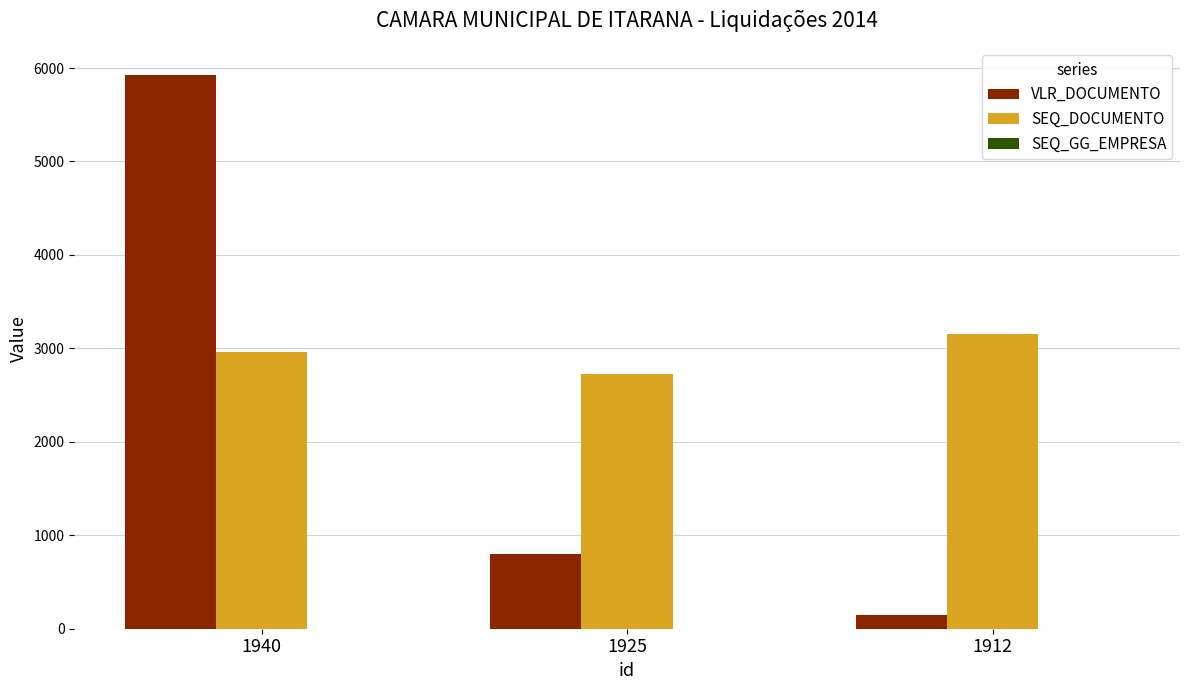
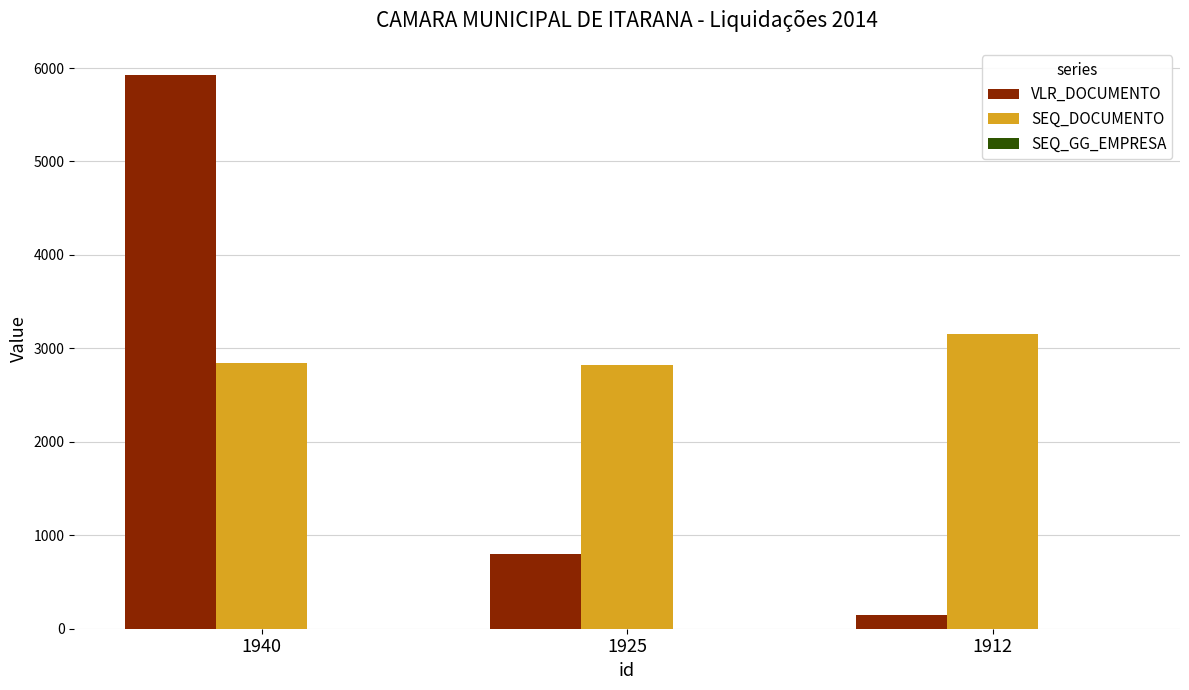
  {
    "VLR_DOCUMENTO": {
      "1940": 5900,
      "1925": 800,
      "1912": 200
    },
    "SEQ_DOCUMENTO": {
-     "1940": 3000,
-     "1925": 2700,
+     "1940": 2800,
+     "1925": 2800,
      "1912": 3200
    }
  }
